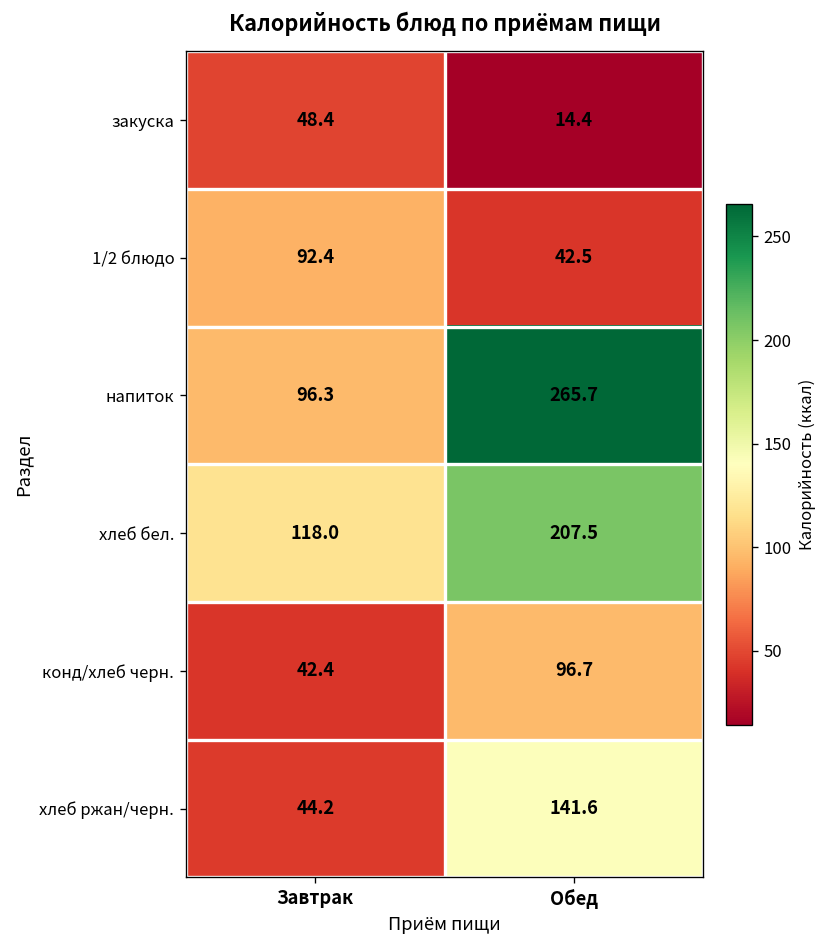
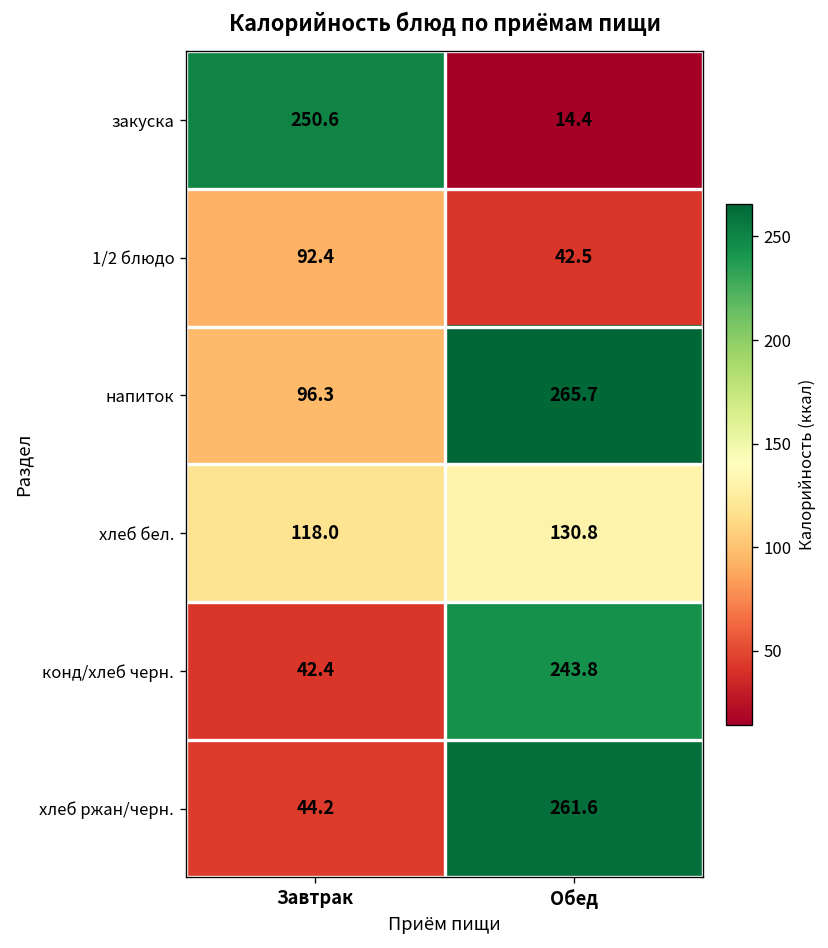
  {
    "закуска": {
-     "Завтрак": 48.4,
+     "Завтрак": 250.6,
      "Обед": 14.4
    },
    "1/2 блюдо": {
      "Завтрак": 92.4,
      "Обед": 42.5
    },
    "напиток": {
      "Завтрак": 96.3,
      "Обед": 265.7
    },
    "хлеб бел.": {
      "Завтрак": 118.0,
-     "Обед": 207.5
+     "Обед": 130.8
    },
    "конд/хлеб черн.": {
      "Завтрак": 42.4,
-     "Обед": 96.7
+     "Обед": 243.8
    },
    "хлеб ржан/черн.": {
      "Завтрак": 44.2,
-     "Обед": 141.6
+     "Обед": 261.6
    }
  }
